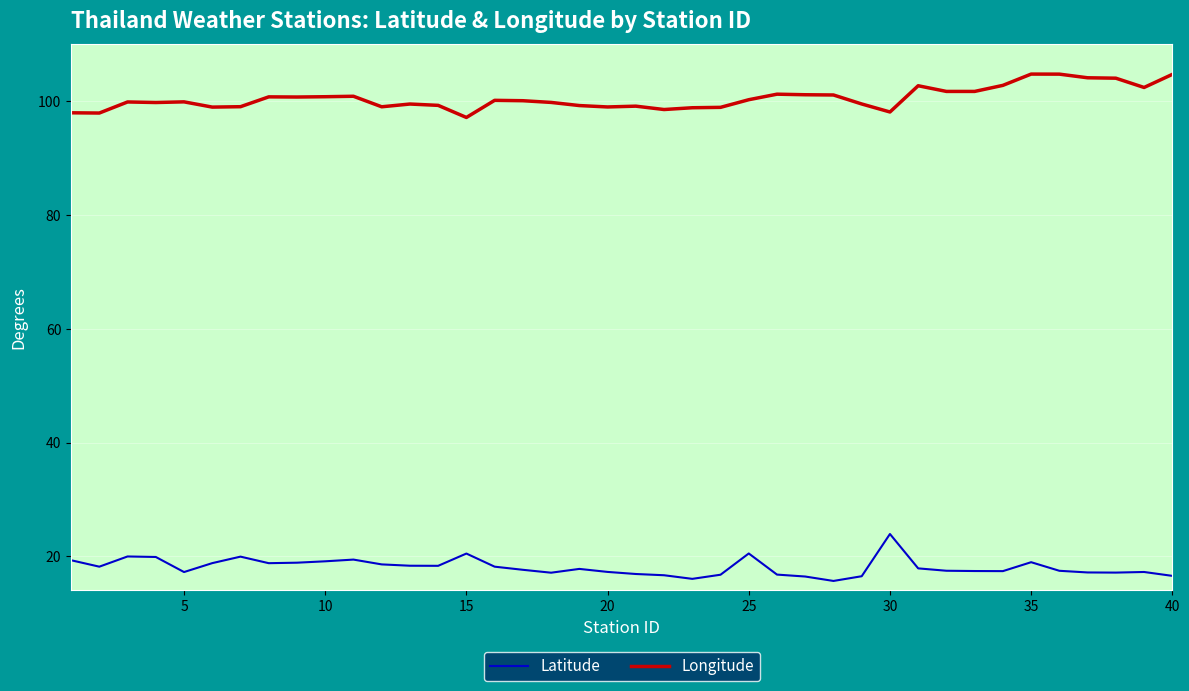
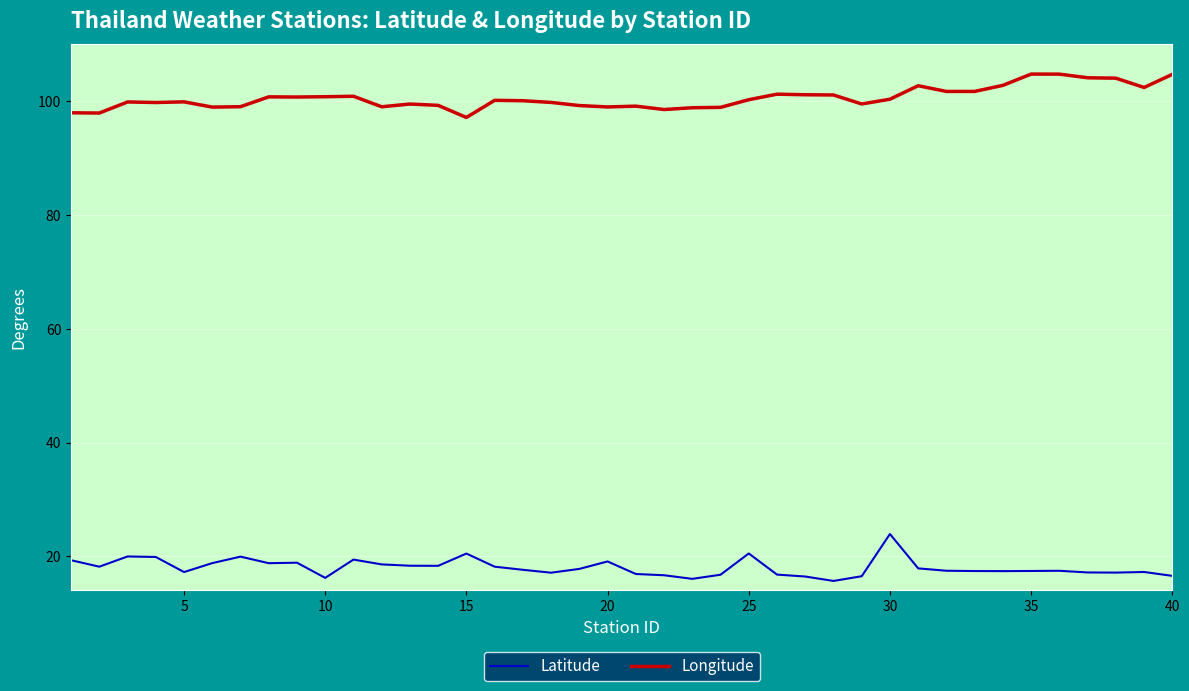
  {
    "Latitude": {
      "5": 17,
-     "10": 19,
+     "10": 16,
      "15": 20,
-     "20": 17,
+     "20": 19,
      "25": 20,
      "30": 24,
-     "35": 19,
+     "35": 17,
      "40": 17
    },
    "Longitude": {
      "5": 100,
      "10": 101,
      "15": 97,
      "20": 99,
      "25": 100,
-     "30": 98,
+     "30": 100,
      "35": 105,
      "40": 105
    }
  }
